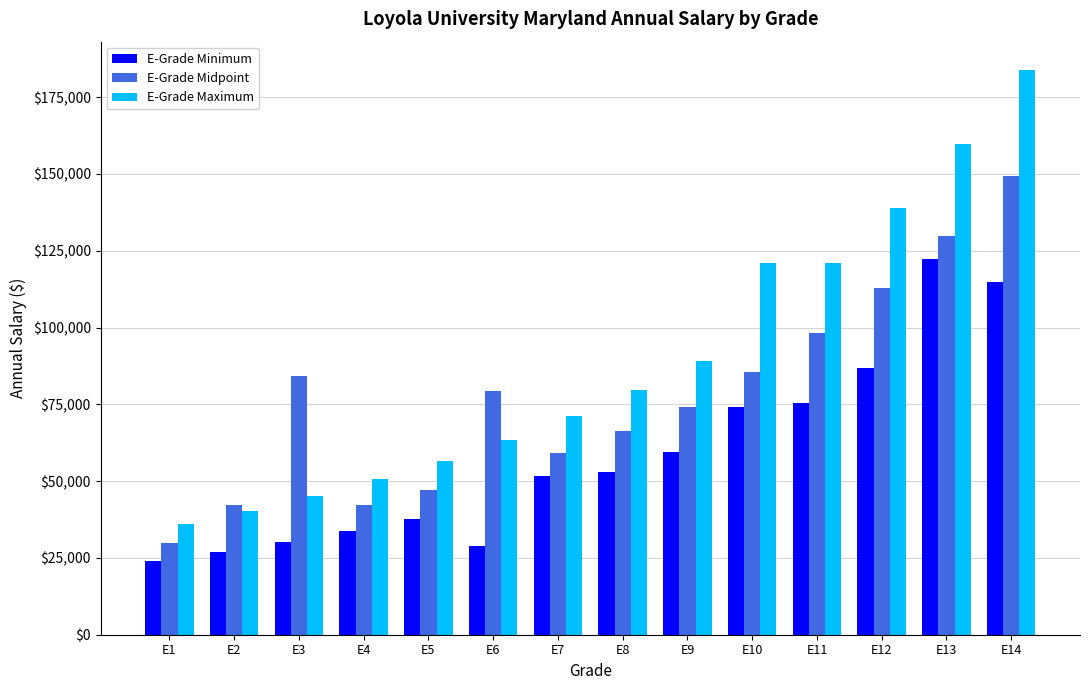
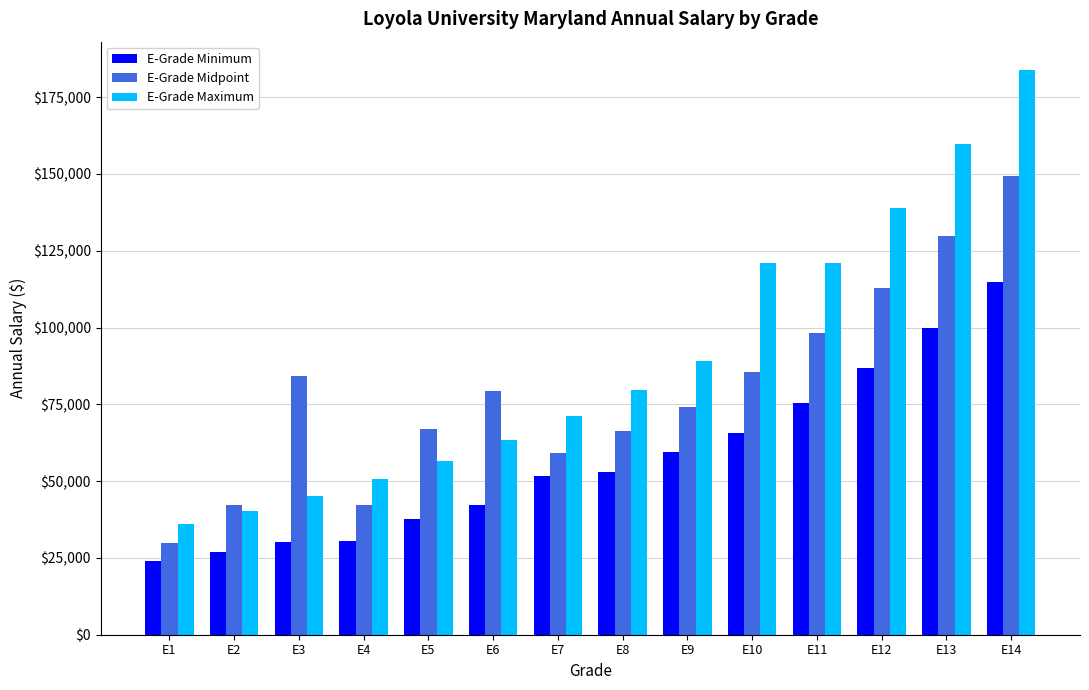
  {
    "E-Grade Minimum": {
      "E1": "$24,000",
      "E2": "$27,000",
      "E3": "$30,000",
-     "E4": "$34,000",
+     "E4": "$30,000",
      "E5": "$38,000",
-     "E6": "$29,000",
+     "E6": "$42,000",
      "E7": "$52,000",
      "E8": "$53,000",
      "E9": "$59,000",
-     "E10": "$74,000",
+     "E10": "$66,000",
      "E11": "$76,000",
      "E12": "$87,000",
-     "E13": "$122,000",
+     "E13": "$100,000",
      "E14": "$115,000"
    },
    "E-Grade Midpoint": {
      "E1": "$30,000",
      "E2": "$42,000",
      "E3": "$84,000",
      "E4": "$42,000",
-     "E5": "$47,000",
+     "E5": "$67,000",
      "E6": "$79,000",
      "E7": "$59,000",
      "E8": "$66,000",
      "E9": "$74,000",
      "E10": "$85,000",
      "E11": "$98,000",
      "E12": "$113,000",
      "E13": "$130,000",
      "E14": "$149,000"
    },
    "E-Grade Maximum": {
      "E1": "$36,000",
      "E2": "$40,000",
      "E3": "$45,000",
      "E4": "$51,000",
      "E5": "$57,000",
      "E6": "$63,000",
      "E7": "$71,000",
      "E8": "$80,000",
      "E9": "$89,000",
      "E10": "$121,000",
      "E11": "$121,000",
      "E12": "$139,000",
      "E13": "$160,000",
      "E14": "$184,000"
    }
  }
